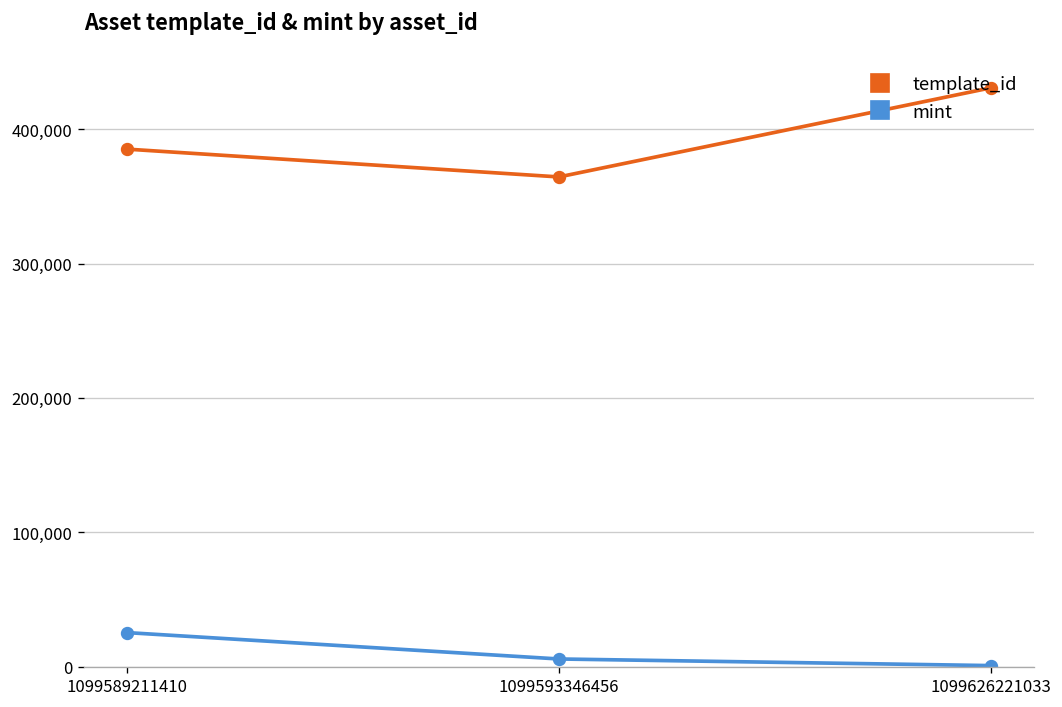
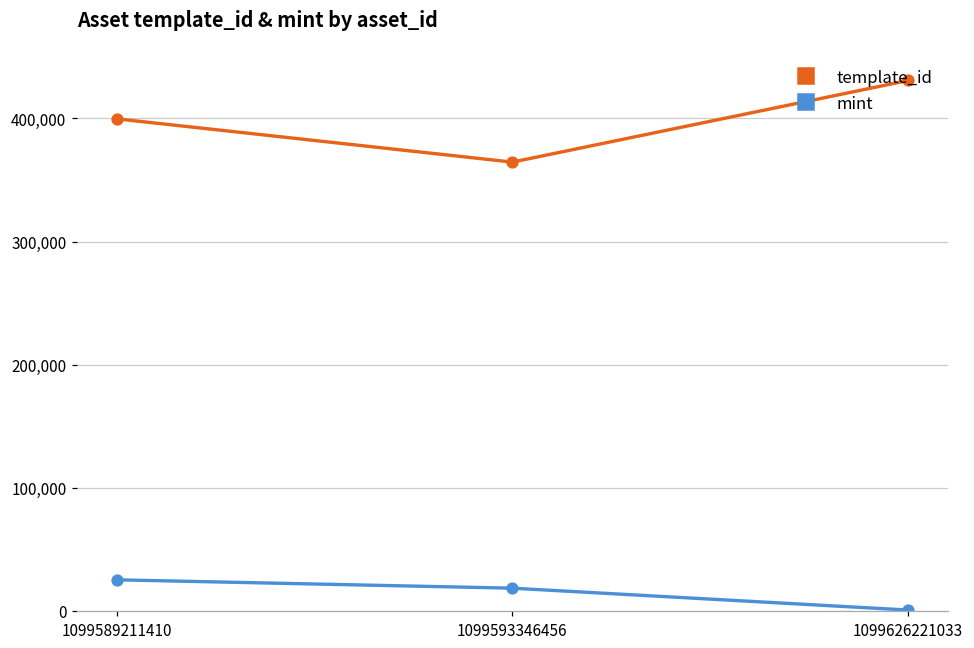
  {
    "template_id": {
-     "1099589211410": "385,000",
+     "1099589211410": "400,000",
      "1099593346456": "364,000",
      "1099626221033": "431,000"
    },
    "mint": {
      "1099589211410": "25,000",
-     "1099593346456": "6,000",
+     "1099593346456": "18,000",
      "1099626221033": "1,000"
    }
  }
